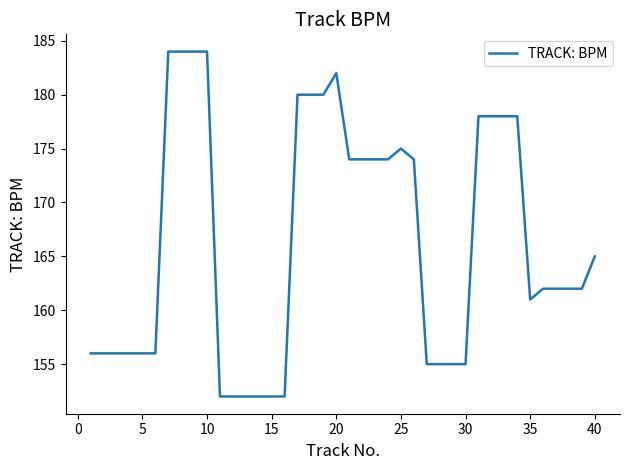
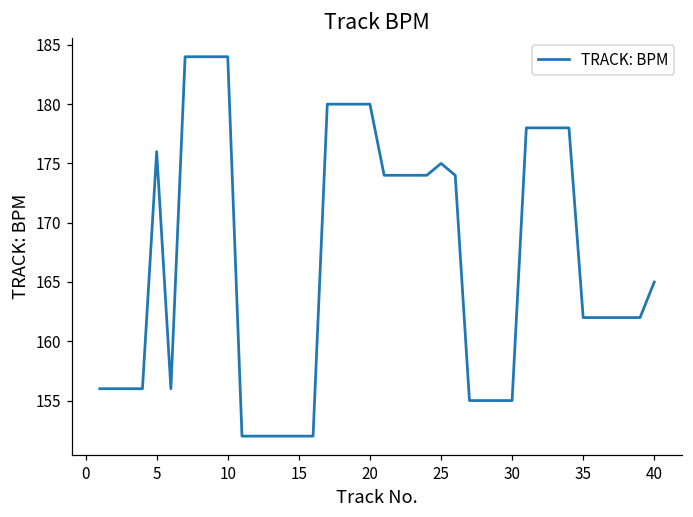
  {
-   "5": 156,
+   "5": 176,
    "10": 184,
    "15": 152,
-   "20": 182,
+   "20": 180,
    "25": 175,
    "30": 155,
-   "35": 161,
+   "35": 162,
    "40": 165
  }
